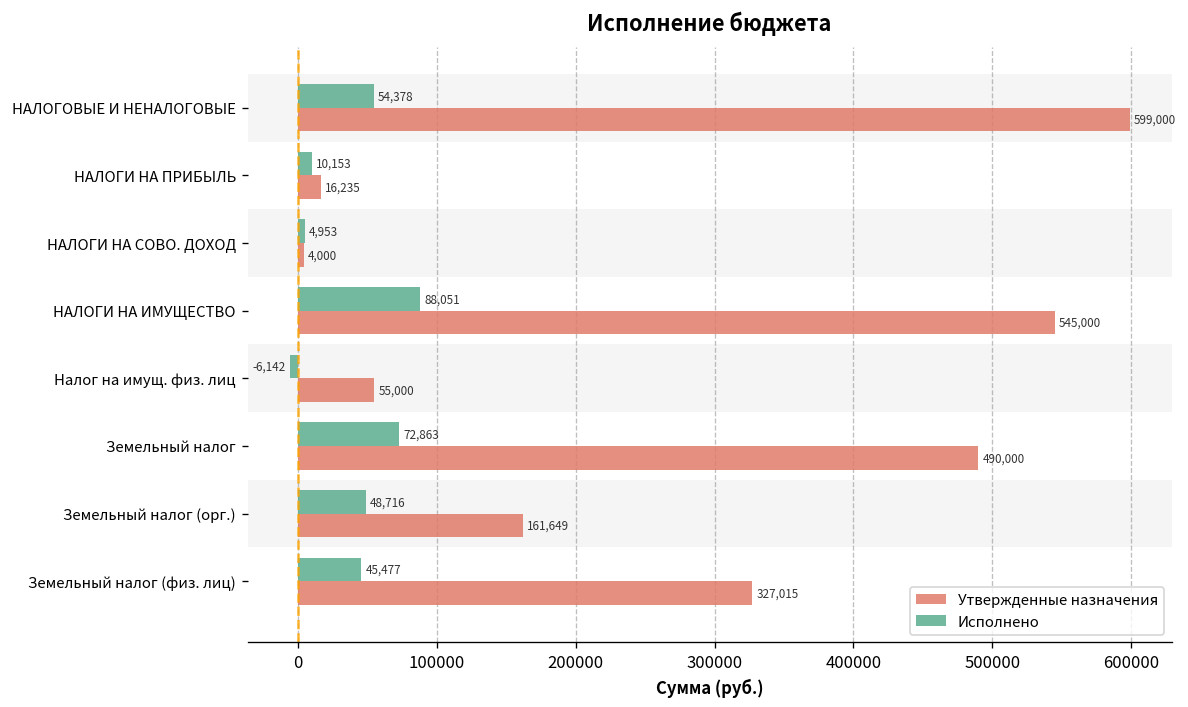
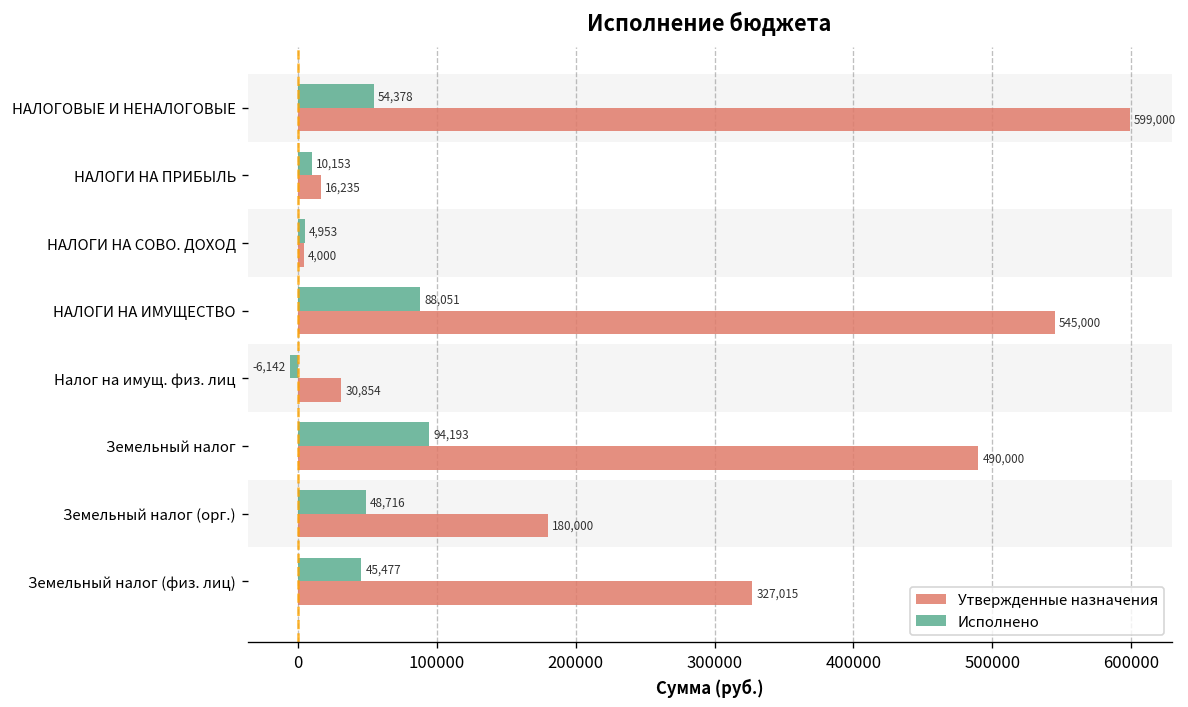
  {
    "Утвержденные назначения": {
      "НАЛОГОВЫЕ И НЕНАЛОГОВЫЕ": "599,000",
      "НАЛОГИ НА ПРИБЫЛЬ": "16,235",
      "НАЛОГИ НА СОВО. ДОХОД": "4,000",
      "НАЛОГИ НА ИМУЩЕСТВО": "545,000",
-     "Налог на имущ. физ. лиц": "55,000",
+     "Налог на имущ. физ. лиц": "30,854",
      "Земельный налог": "490,000",
-     "Земельный налог (орг.)": "161,649",
+     "Земельный налог (орг.)": "180,000",
      "Земельный налог (физ. лиц)": "327,015"
    },
    "Исполнено": {
      "НАЛОГОВЫЕ И НЕНАЛОГОВЫЕ": "54,378",
      "НАЛОГИ НА ПРИБЫЛЬ": "10,153",
      "НАЛОГИ НА СОВО. ДОХОД": "4,953",
      "НАЛОГИ НА ИМУЩЕСТВО": "88,051",
      "Налог на имущ. физ. лиц": "-6,142",
-     "Земельный налог": "72,863",
+     "Земельный налог": "94,193",
      "Земельный налог (орг.)": "48,716",
      "Земельный налог (физ. лиц)": "45,477"
    }
  }
